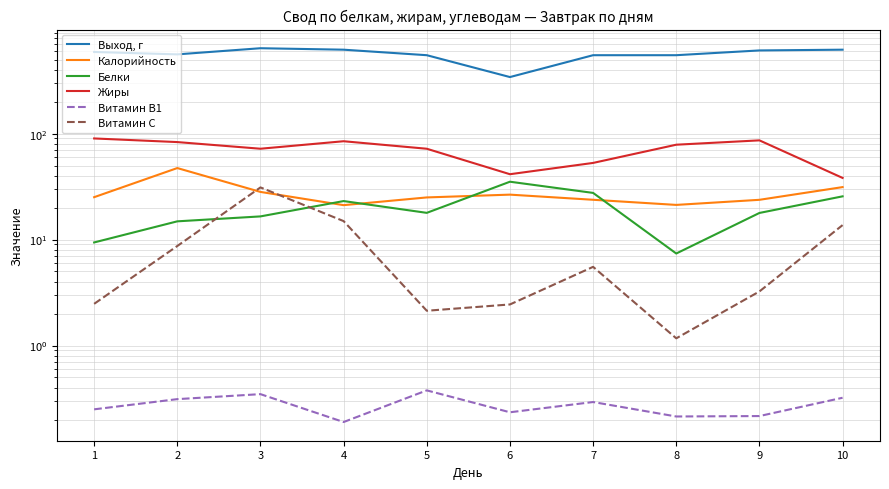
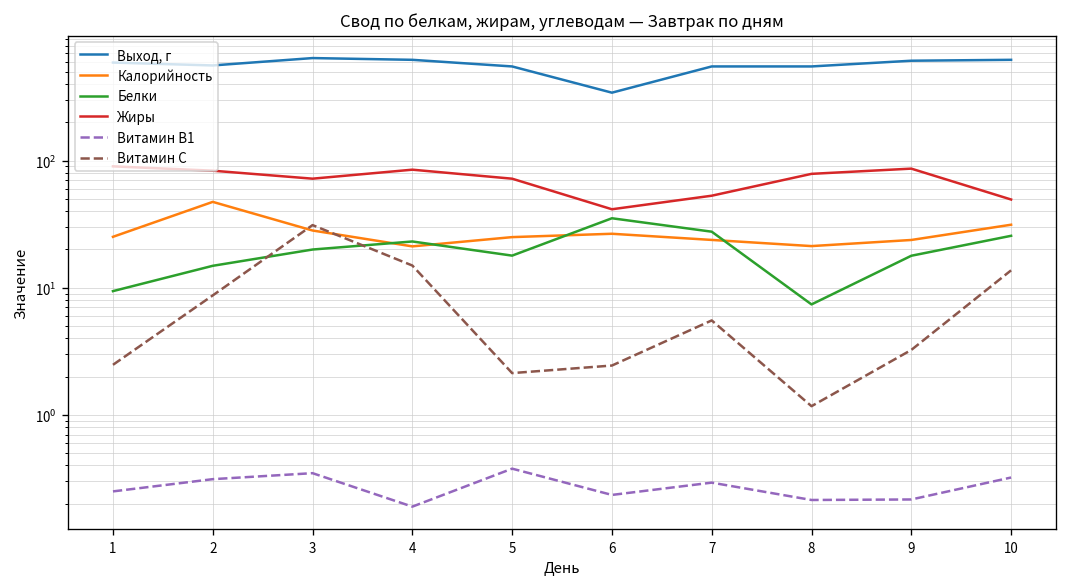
  {
    "Выход, г": {
      "3": 600,
      "4": 600,
      "5": 600,
      "6": 340,
      "7": 600,
      "8": 600,
      "9": 600,
      "10": 600
    },
    "Калорийность": {
      "1": 25,
      "2": 50,
      "3": 28,
      "4": 21,
      "5": 25,
      "6": 27,
      "7": 24,
      "8": 21,
      "9": 24,
      "10": 31
    },
    "Белки": {
      "1": 9,
      "2": 15,
-     "3": 17,
+     "3": 20,
      "4": 23,
      "5": 18,
      "6": 35,
      "7": 28,
      "8": 7,
      "9": 18,
      "10": 26
    },
    "Жиры": {
      "1": 90,
      "2": 80,
      "3": 70,
      "4": 80,
      "5": 70,
      "6": 41,
      "7": 50,
      "8": 80,
      "9": 90,
-     "10": 38
+     "10": 50
    },
    "Витамин В1": {
      "1": 0.25,
      "2": 0.31,
      "3": 0.35,
      "4": 0.19,
      "5": 0.38,
      "6": 0.23,
      "7": 0.29,
      "8": 0.21,
      "9": 0.22,
      "10": 0.32
    },
    "Витамин С": {
      "1": 2.5,
      "2": 9,
      "3": 31,
      "4": 15,
      "5": 2.1,
      "6": 2.4,
      "7": 6,
      "8": 1.2,
      "9": 3.2,
      "10": 14
    }
  }
